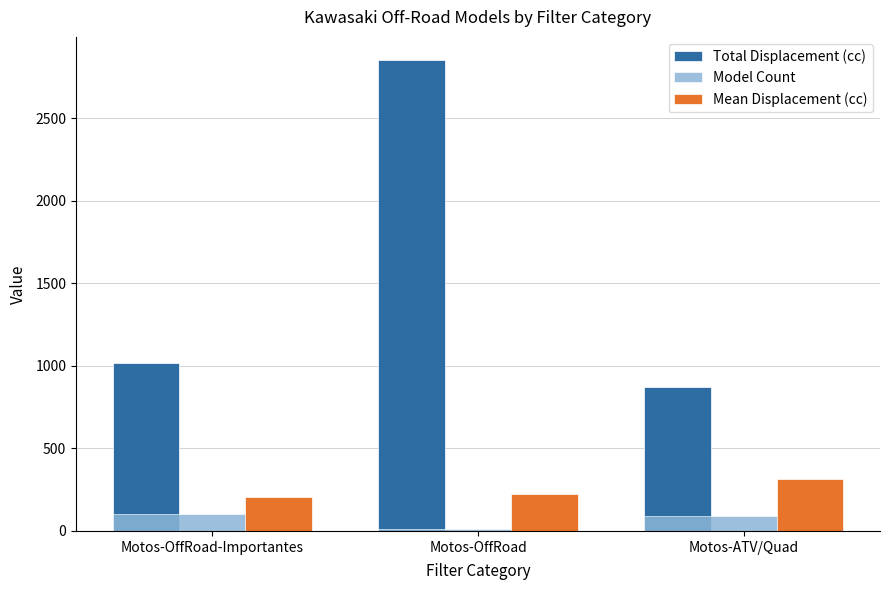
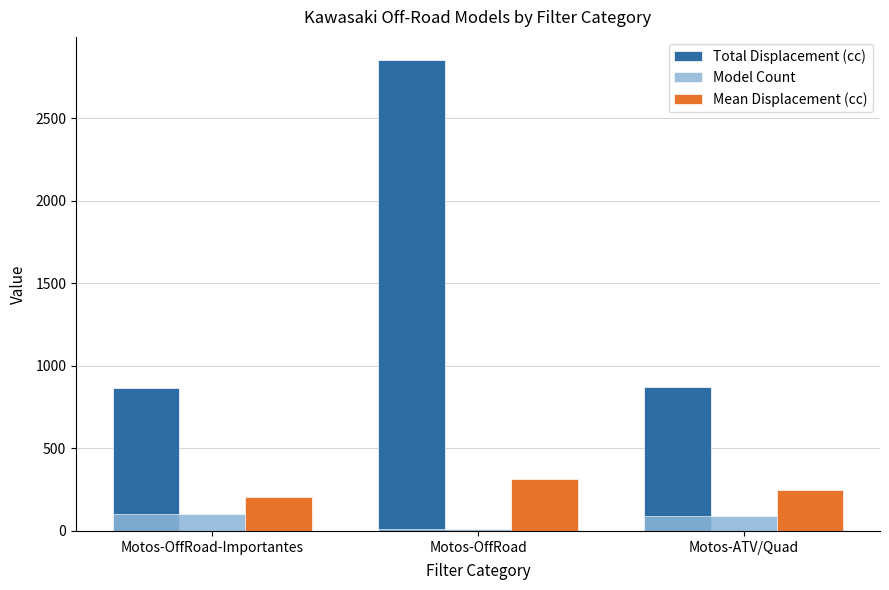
  {
    "Total Displacement (cc)": {
-     "Motos-OffRoad-Importantes": 1020,
+     "Motos-OffRoad-Importantes": 870,
      "Motos-OffRoad": 2850,
      "Motos-ATV/Quad": 870
    },
    "Model Count": {
      "Motos-OffRoad-Importantes": 100,
      "Motos-ATV/Quad": 90
    },
    "Mean Displacement (cc)": {
      "Motos-OffRoad-Importantes": 200,
-     "Motos-OffRoad": 220,
-     "Motos-ATV/Quad": 320
+     "Motos-OffRoad": 320,
+     "Motos-ATV/Quad": 250
    }
  }
